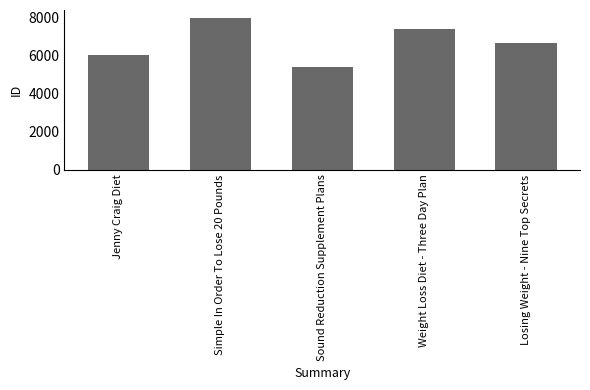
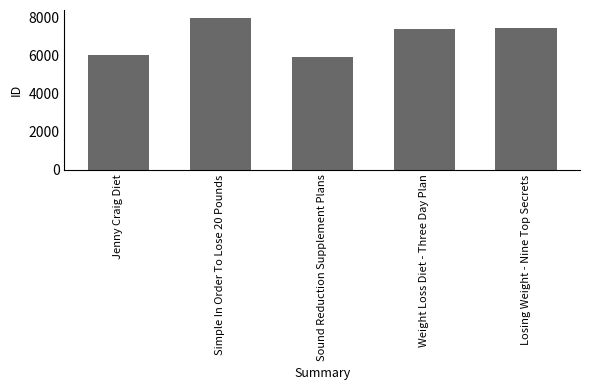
  {
    "Jenny Craig Diet": 6000,
    "Simple In Order To Lose 20 Pounds": 8000,
-   "Sound Reduction Supplement Plans": 5400,
+   "Sound Reduction Supplement Plans": 6000,
    "Weight Loss Diet - Three Day Plan": 7400,
-   "Losing Weight - Nine Top Secrets": 6700
+   "Losing Weight - Nine Top Secrets": 7400
  }
